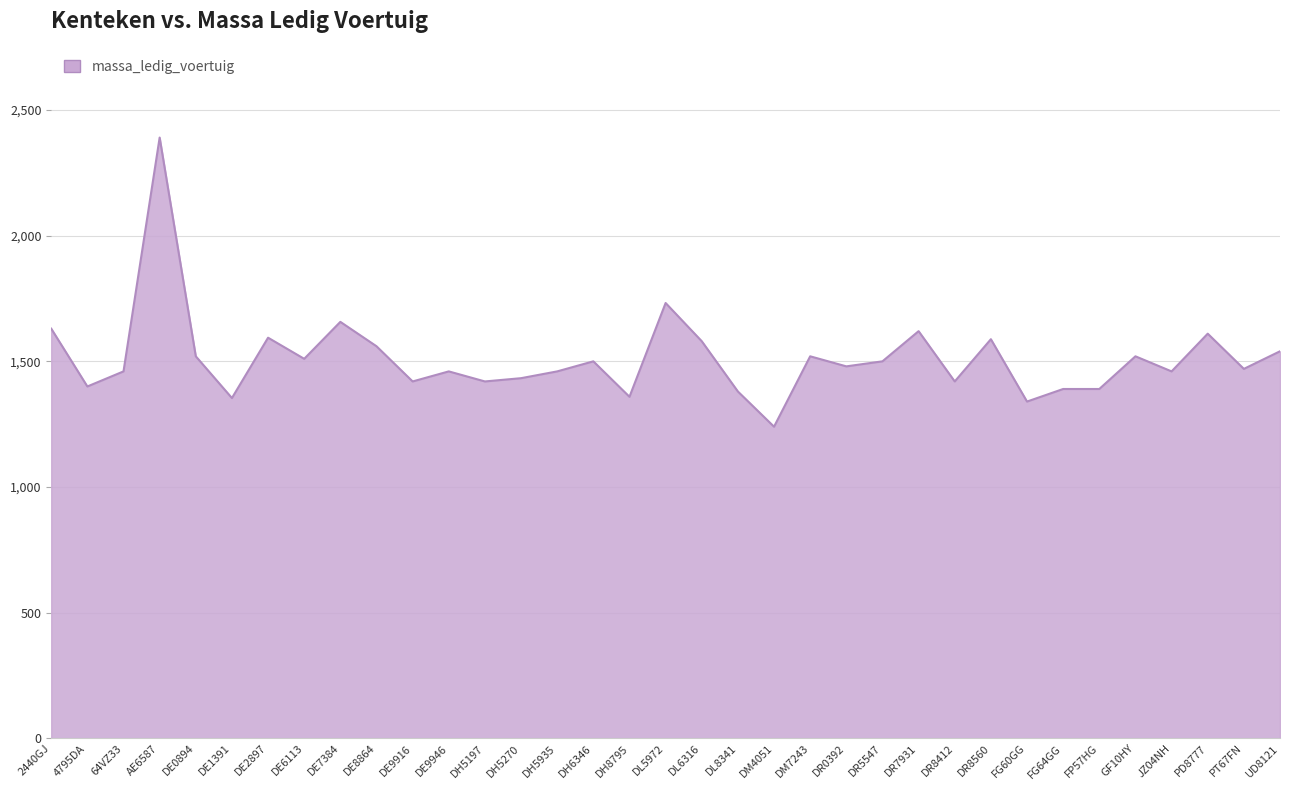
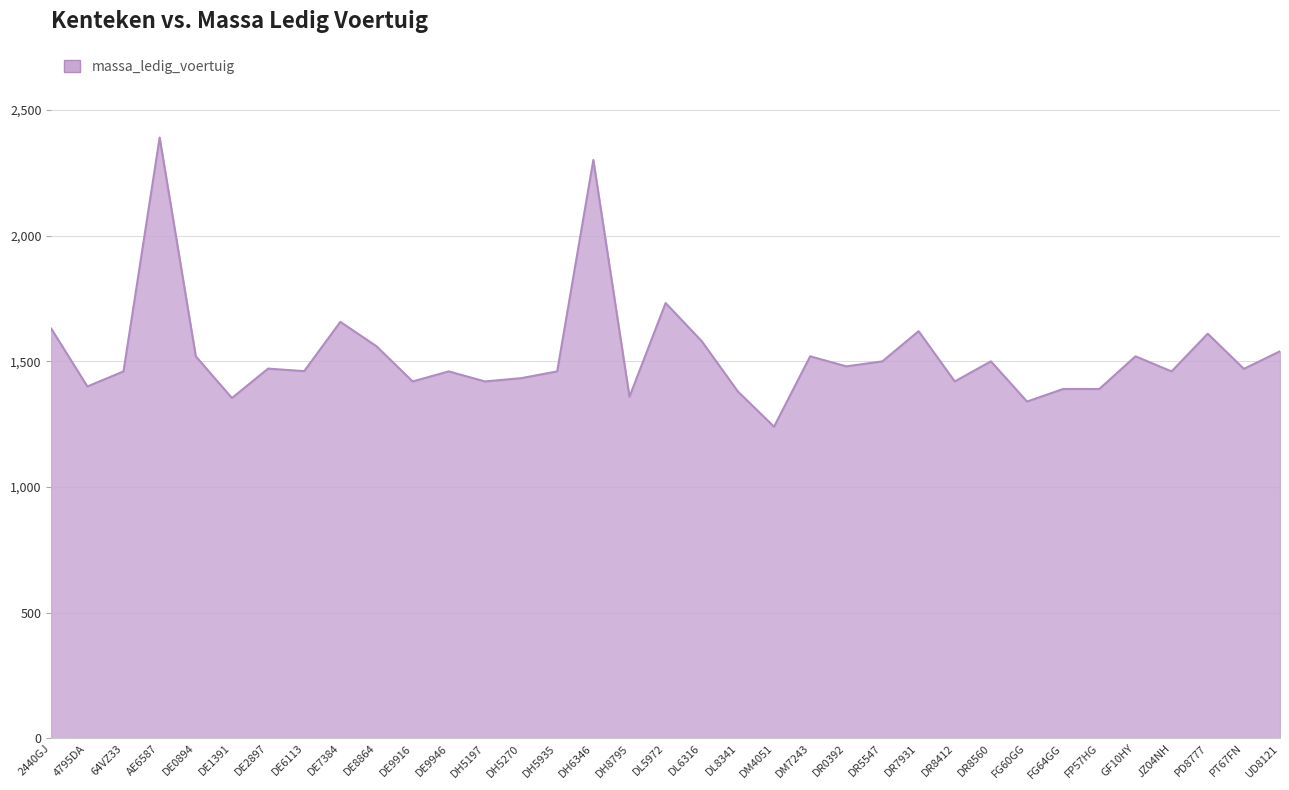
  {
    "2440GJ": "1,630",
    "4795DA": "1,400",
    "64VZ33": "1,460",
    "AE6587": "2,390",
    "DE0894": "1,520",
    "DE1391": "1,350",
-   "DE2897": "1,590",
-   "DE6113": "1,510",
+   "DE2897": "1,470",
+   "DE6113": "1,460",
    "DE7384": "1,660",
    "DE8864": "1,560",
    "DE9916": "1,420",
    "DE9946": "1,460",
    "DH5197": "1,420",
    "DH5270": "1,430",
    "DH5935": "1,460",
-   "DH6346": "1,500",
+   "DH6346": "2,300",
    "DH8795": "1,360",
    "DL5972": "1,730",
    "DL6316": "1,580",
    "DL8341": "1,380",
    "DM4051": "1,240",
    "DM7243": "1,520",
    "DR0392": "1,480",
    "DR5547": "1,500",
    "DR7931": "1,620",
    "DR8412": "1,420",
-   "DR8560": "1,590",
+   "DR8560": "1,500",
    "FG60GG": "1,340",
    "FG64GG": "1,390",
    "FP57HG": "1,390",
    "GF10HY": "1,520",
    "JZ04NH": "1,460",
    "PD8777": "1,610",
    "PT67FN": "1,470",
    "UD8121": "1,540"
  }
